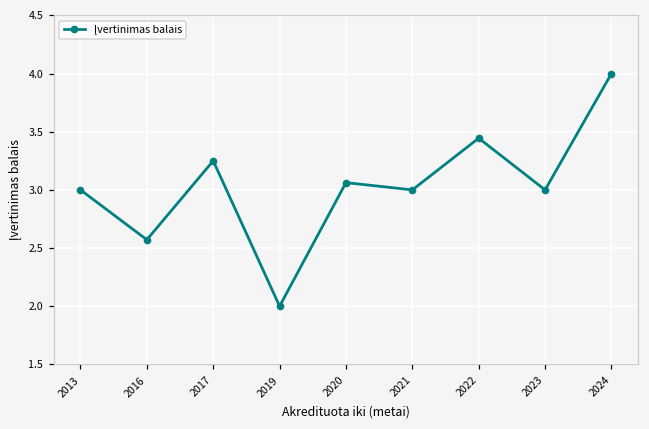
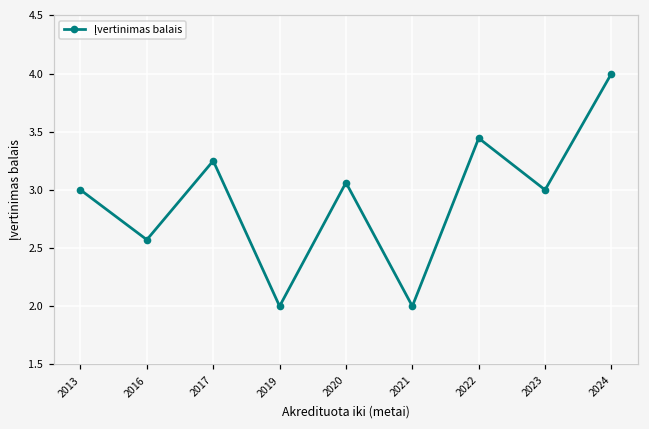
  {
    "2013": 3,
    "2016": 2.57,
    "2017": 3.25,
    "2019": 2,
    "2020": 3.06,
-   "2021": 3,
+   "2021": 2,
    "2022": 3.44,
    "2023": 3,
    "2024": 4
  }
